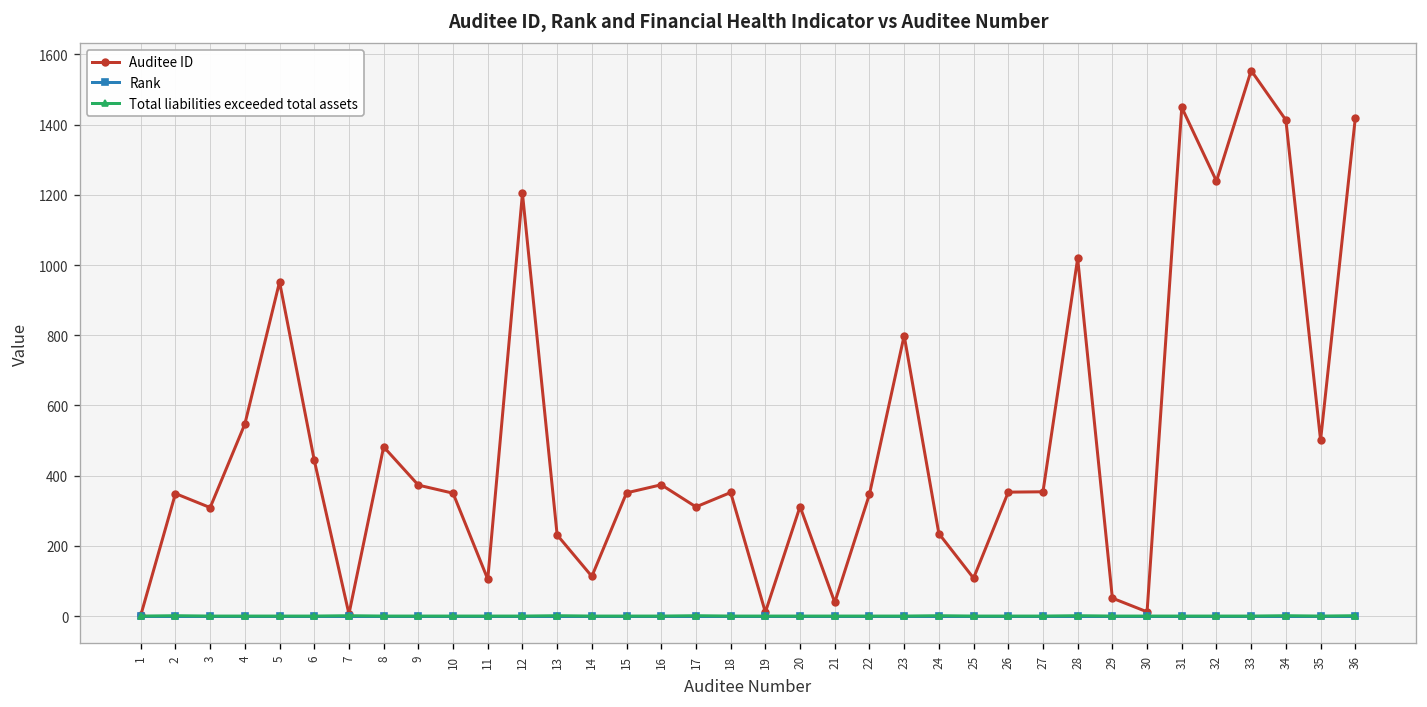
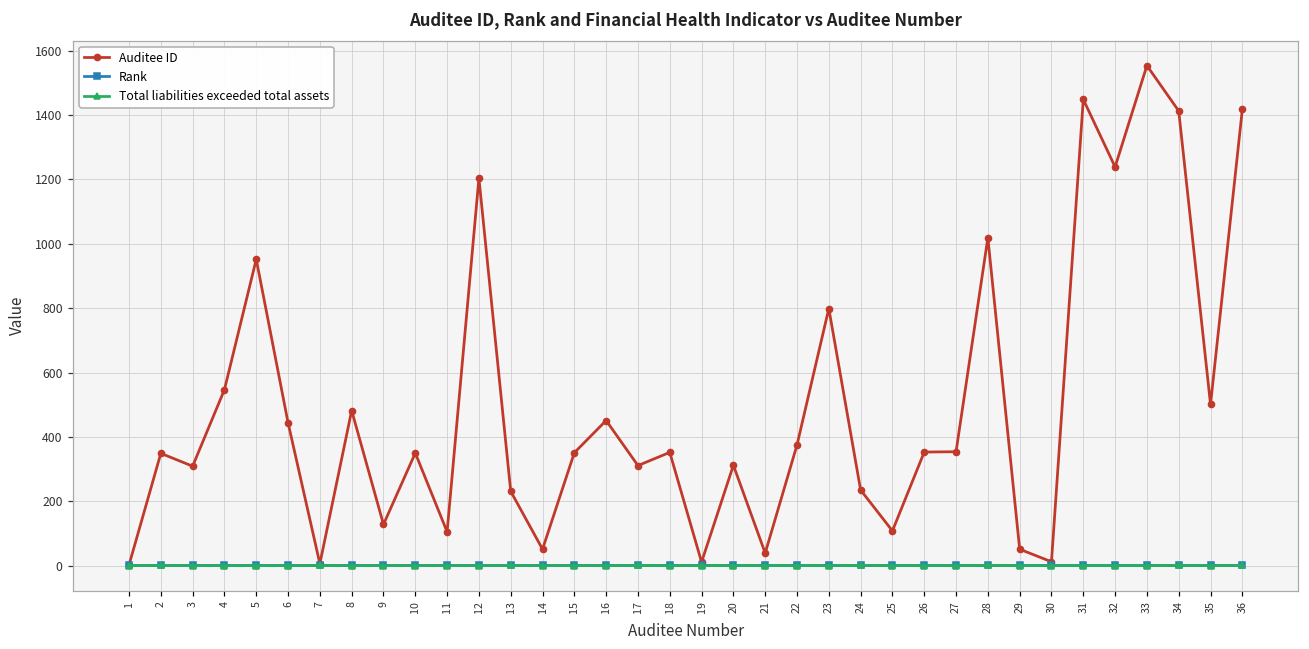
  {
    "Auditee ID": {
      "2": 350,
      "3": 310,
      "4": 550,
      "5": 950,
      "6": 440,
      "8": 480,
-     "9": 370,
+     "9": 130,
      "10": 350,
      "11": 110,
      "12": 1200,
      "13": 230,
-     "14": 110,
+     "14": 50,
      "15": 350,
-     "16": 370,
+     "16": 450,
      "17": 310,
      "18": 350,
      "19": 10,
      "20": 310,
      "21": 40,
-     "22": 350,
+     "22": 380,
      "23": 800,
      "24": 240,
      "25": 110,
      "26": 350,
      "27": 350,
      "28": 1020,
      "29": 50,
      "30": 10,
      "31": 1450,
      "32": 1240,
      "33": 1550,
      "34": 1410,
      "35": 500,
      "36": 1420
    },
    "Total liabilities exceeded total assets": {
      "2": 0,
      "3": 0,
      "4": 0,
      "5": 0,
      "6": 0,
      "8": 0,
      "9": 0,
      "10": 0,
      "11": 0,
      "12": 0,
      "13": 0,
      "14": 0,
      "15": 0,
      "16": 0,
      "17": 0,
      "18": 0,
      "19": 0,
      "20": 0,
      "21": 0,
      "22": 0,
      "23": 0,
      "24": 0,
      "25": 0,
      "26": 0,
      "27": 0,
      "28": 0,
      "29": 0,
      "30": 0,
      "31": 0,
      "32": 0,
      "33": 0,
      "34": 0,
      "35": 0,
      "36": 0
    }
  }
